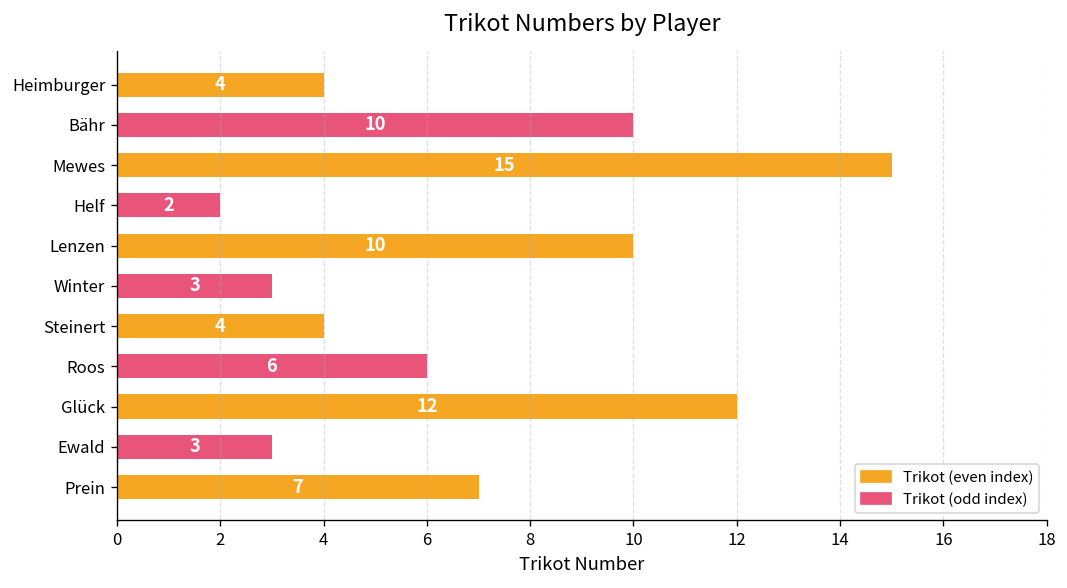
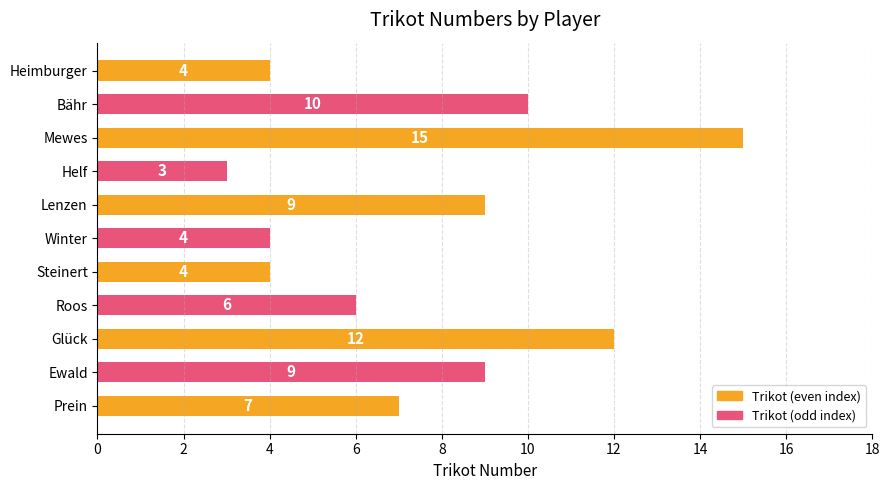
  {
    "Heimburger": 4,
    "Bähr": 10,
    "Mewes": 15,
-   "Helf": 2,
-   "Lenzen": 10,
-   "Winter": 3,
+   "Helf": 3,
+   "Lenzen": 9,
+   "Winter": 4,
    "Steinert": 4,
    "Roos": 6,
    "Glück": 12,
-   "Ewald": 3,
+   "Ewald": 9,
    "Prein": 7
  }
